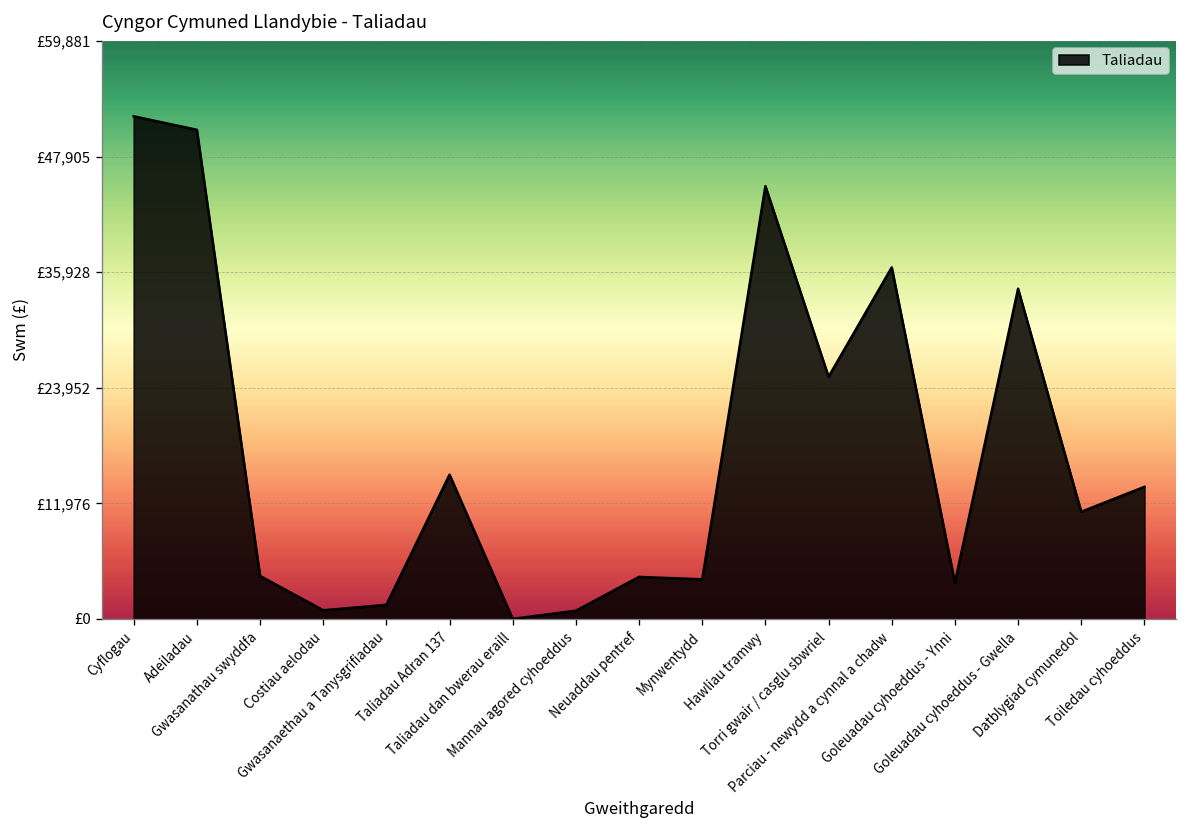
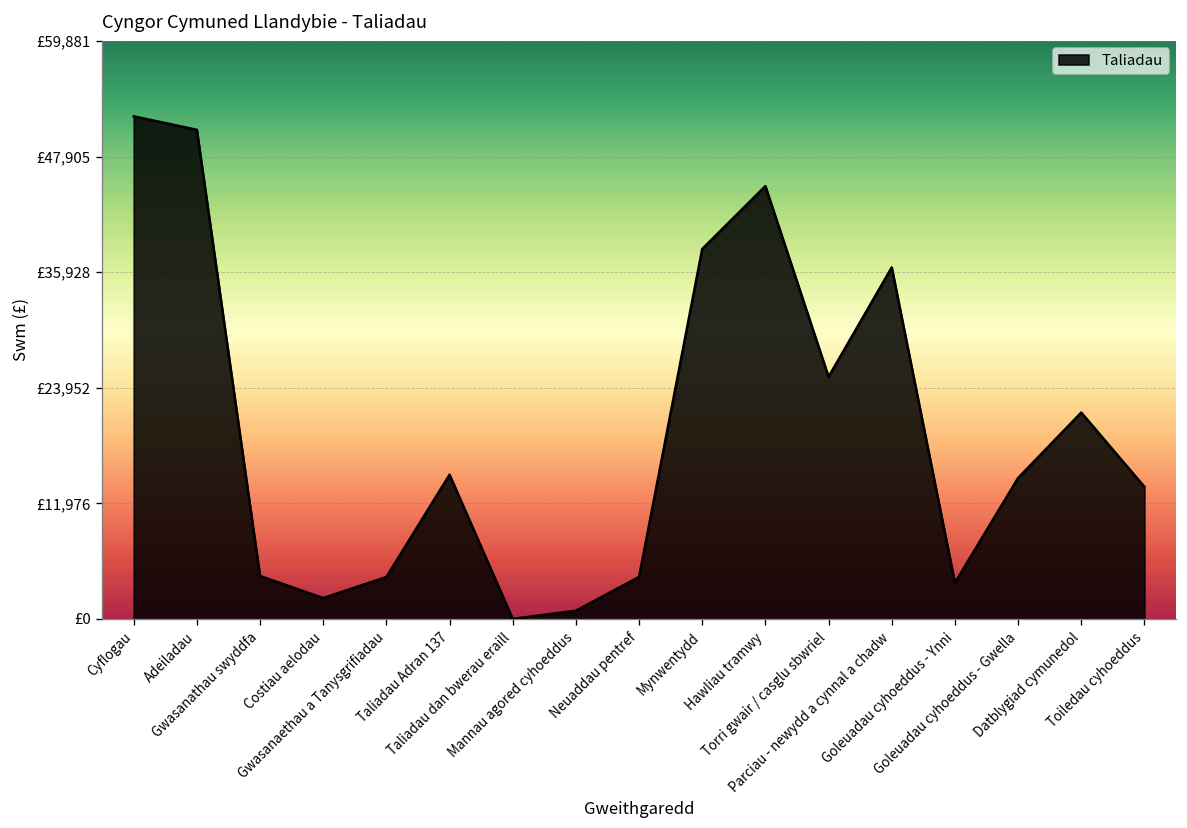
  {
    "Cyflogau": "£52,000",
    "Adeiladau": "£51,000",
    "Gwasanathau swyddfa": "£4,000",
-   "Costiau aelodau": "£1,000",
-   "Gwasanaethau a Tanysgrifiadau": "£1,000",
+   "Costiau aelodau": "£2,000",
+   "Gwasanaethau a Tanysgrifiadau": "£4,000",
    "Taliadau Adran 137": "£15,000",
    "Taliadau dan bwerau eraill": "£0",
    "Mannau agored cyhoeddus": "£1,000",
    "Neuaddau pentref": "£4,000",
-   "Mynwentydd": "£4,000",
+   "Mynwentydd": "£38,000",
    "Hawliau tramwy": "£45,000",
    "Torri gwair / casglu sbwriel": "£25,000",
    "Parciau - newydd a cynnal a chadw": "£36,000",
    "Goleuadau cyhoeddus - Ynni": "£4,000",
-   "Goleuadau cyhoeddus - Gwella": "£34,000",
-   "Datblygiad cymunedol": "£11,000",
+   "Goleuadau cyhoeddus - Gwella": "£15,000",
+   "Datblygiad cymunedol": "£21,000",
    "Toiledau cyhoeddus": "£14,000"
  }
